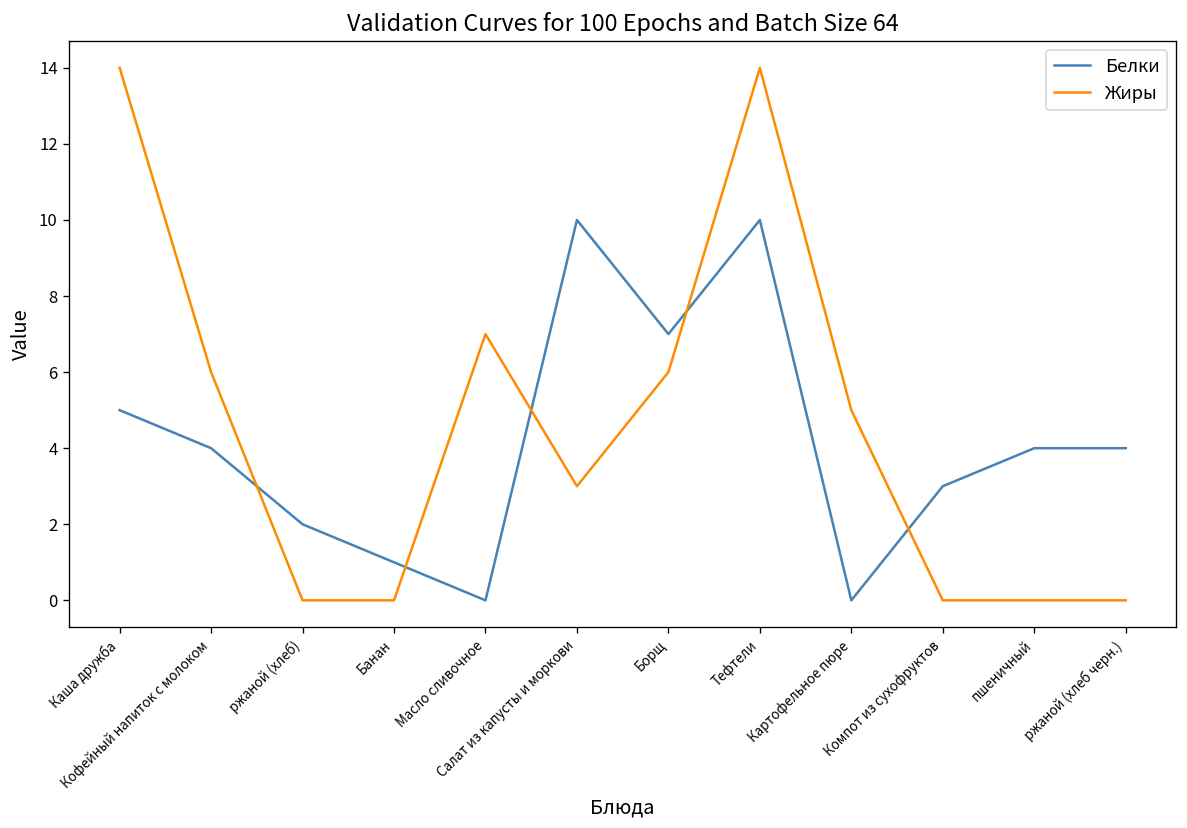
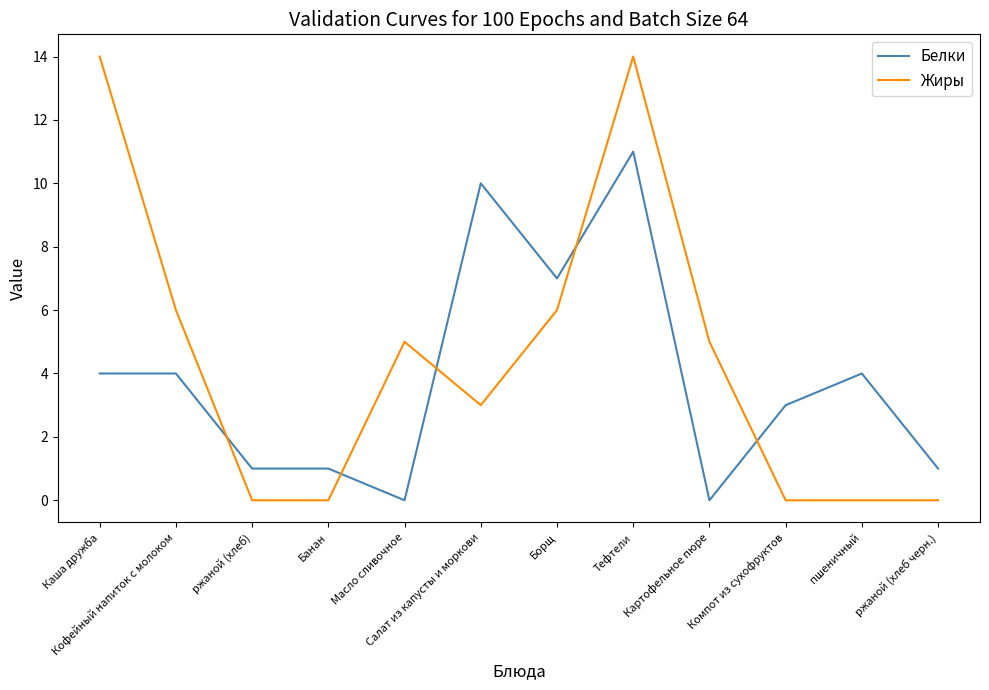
  {
    "Белки": {
-     "Каша дружба": 5,
+     "Каша дружба": 4,
      "Кофейный напиток с молоком": 4,
-     "ржаной (хлеб)": 2,
+     "ржаной (хлеб)": 1,
      "Банан": 1,
      "Масло сливочное": 0,
      "Салат из капусты и моркови": 10,
      "Борщ": 7,
-     "Тефтели": 10,
+     "Тефтели": 11,
      "Картофельное пюре": 0,
      "Компот из сухофруктов": 3,
      "пшеничный": 4,
-     "ржаной (хлеб черн.)": 4
+     "ржаной (хлеб черн.)": 1
    },
    "Жиры": {
      "Каша дружба": 14,
      "Кофейный напиток с молоком": 6,
      "ржаной (хлеб)": 0,
      "Банан": 0,
-     "Масло сливочное": 7,
+     "Масло сливочное": 5,
      "Салат из капусты и моркови": 3,
      "Борщ": 6,
      "Тефтели": 14,
      "Картофельное пюре": 5,
      "Компот из сухофруктов": 0,
      "пшеничный": 0,
      "ржаной (хлеб черн.)": 0
    }
  }
